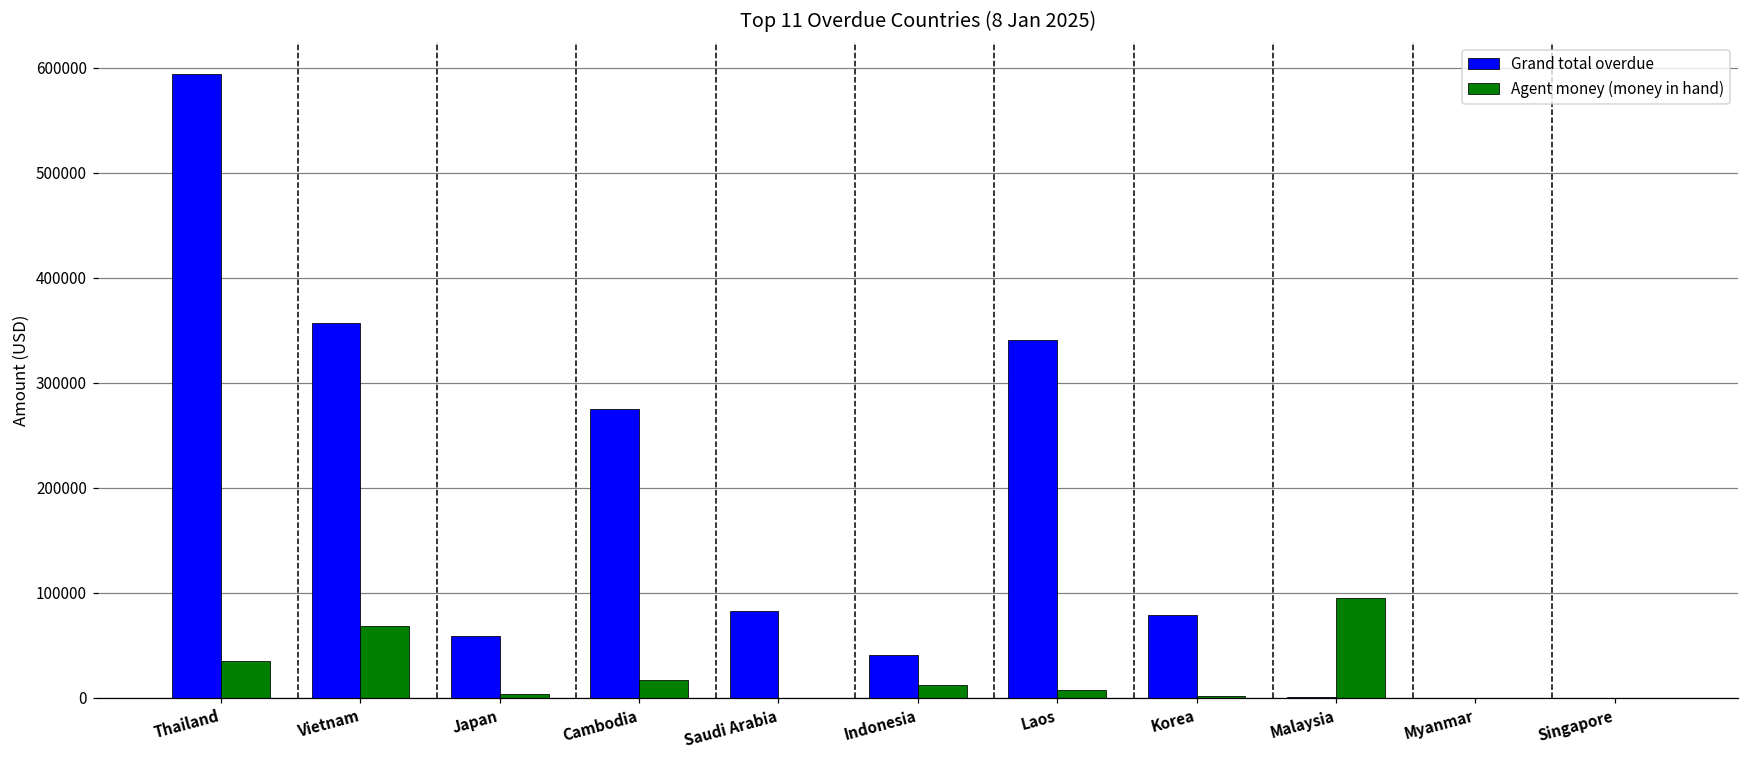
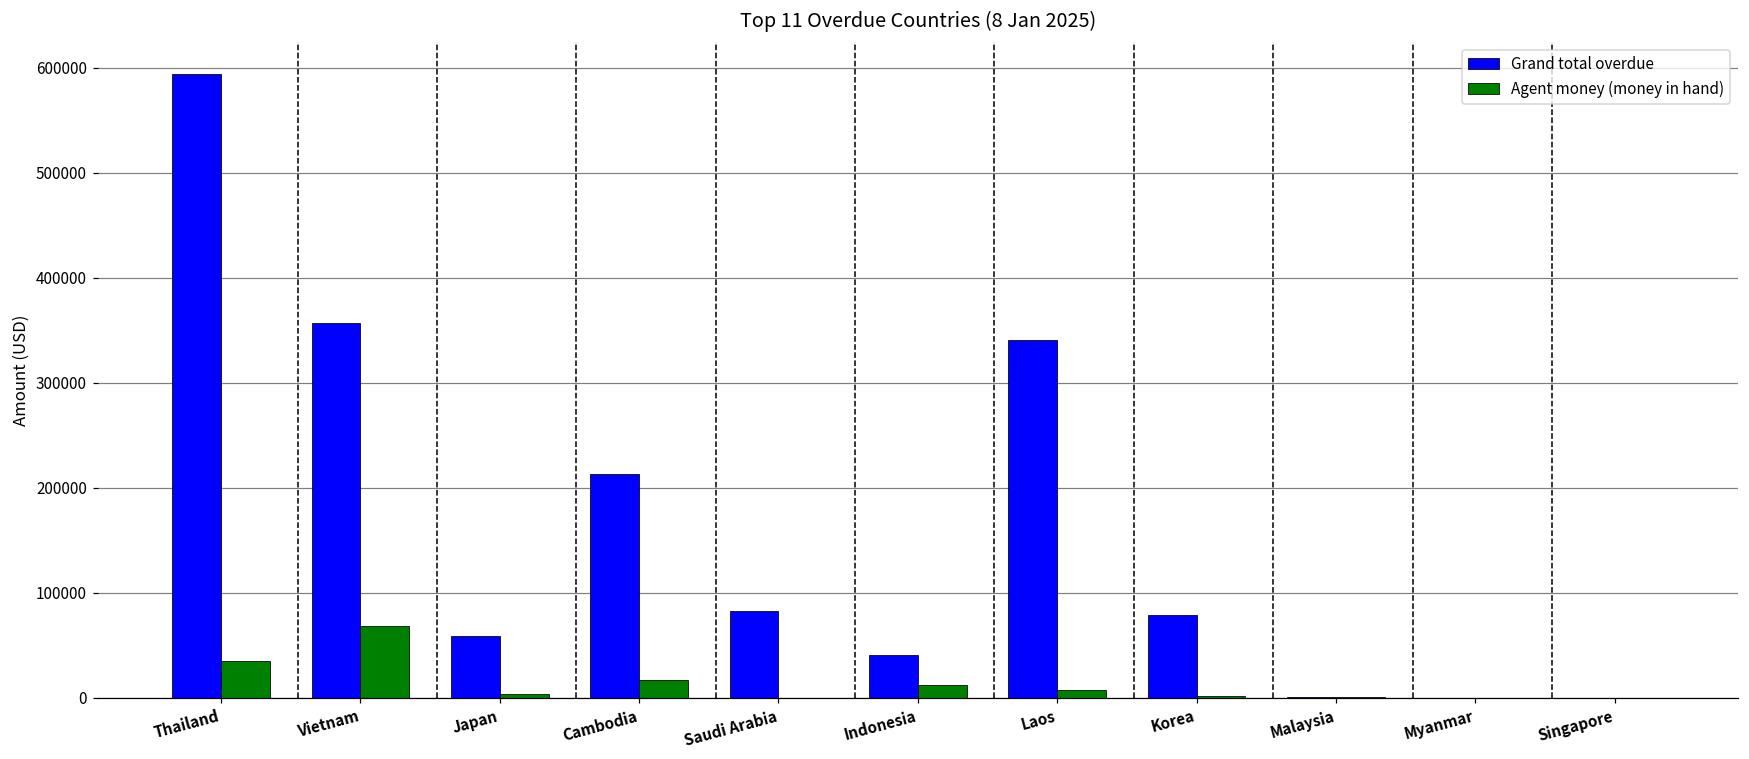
  {
    "Grand total overdue": {
      "Thailand": 590000,
      "Vietnam": 360000,
      "Japan": 60000,
-     "Cambodia": 280000,
+     "Cambodia": 210000,
      "Saudi Arabia": 80000,
      "Indonesia": 40000,
      "Laos": 340000,
      "Korea": 80000,
      "Myanmar": 0,
      "Singapore": 0
    },
    "Agent money (money in hand)": {
      "Thailand": 40000,
      "Vietnam": 70000,
      "Japan": 0,
      "Cambodia": 20000,
      "Saudi Arabia": 0,
      "Indonesia": 10000,
      "Laos": 10000,
-     "Malaysia": 90000,
+     "Malaysia": 0,
      "Myanmar": 0,
      "Singapore": 0
    }
  }
